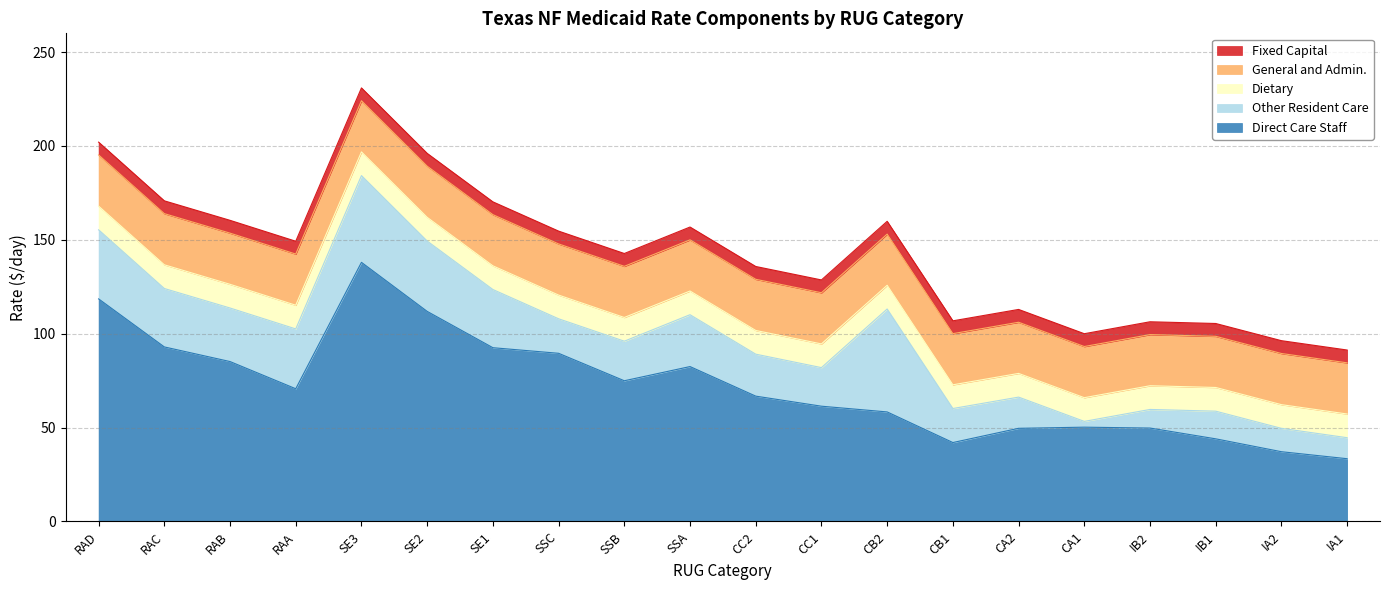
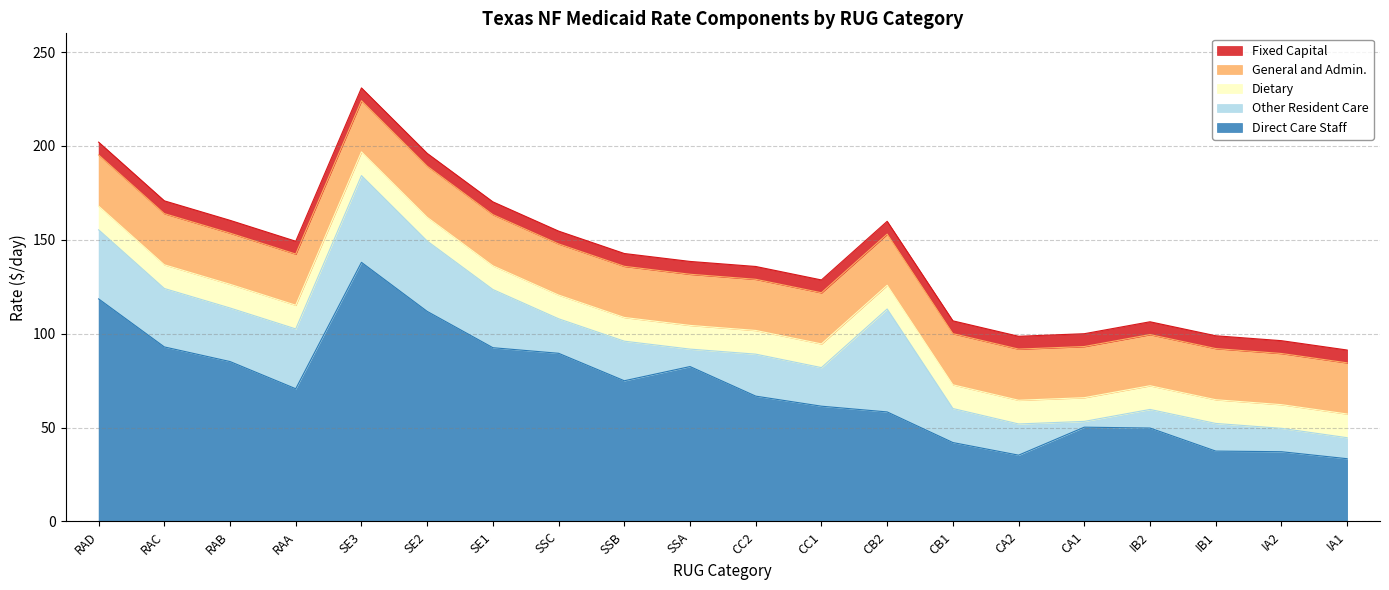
  {
    "Direct Care Staff": {
      "RAD": 119,
      "RAC": 93,
      "RAB": 85,
      "RAA": 71,
      "SE3": 138,
      "SE2": 112,
      "SE1": 93,
      "SSC": 90,
      "SSB": 75,
      "SSA": 83,
      "CC2": 67,
      "CC1": 61,
      "CB2": 58,
      "CB1": 42,
-     "CA2": 50,
+     "CA2": 35,
      "CA1": 50,
      "IB2": 50,
-     "IB1": 44,
+     "IB1": 37,
      "IA2": 37,
      "IA1": 33
    },
    "Other Resident Care": {
      "RAD": 37,
      "RAC": 31,
      "RAB": 29,
      "RAA": 32,
      "SE3": 46,
      "SE2": 37,
      "SE1": 31,
      "SSC": 18,
      "SSB": 21,
-     "SSA": 28,
+     "SSA": 9,
      "CC2": 22,
      "CC1": 21,
      "CB2": 55,
      "CB1": 18,
      "CA2": 17,
      "CA1": 3,
      "IB2": 10,
      "IB1": 15,
      "IA2": 12,
      "IA1": 11
    },
    "Dietary": {
      "RAD": 13,
      "RAC": 13,
      "RAB": 13,
      "RAA": 13,
      "SE3": 13,
      "SE2": 13,
      "SE1": 13,
      "SSC": 13,
      "SSB": 13,
      "SSA": 13,
      "CC2": 13,
      "CC1": 13,
      "CB2": 13,
      "CB1": 13,
      "CA2": 13,
      "CA1": 13,
      "IB2": 13,
      "IB1": 13,
      "IA2": 13,
      "IA1": 13
    },
    "General and Admin.": {
      "RAD": 27,
      "RAC": 27,
      "RAB": 27,
      "RAA": 27,
      "SE3": 27,
      "SE2": 27,
      "SE1": 27,
      "SSC": 27,
      "SSB": 27,
      "SSA": 27,
      "CC2": 27,
      "CC1": 27,
      "CB2": 27,
      "CB1": 27,
      "CA2": 27,
      "CA1": 27,
      "IB2": 27,
      "IB1": 27,
      "IA2": 27,
      "IA1": 27
    },
    "Fixed Capital": {
      "RAD": 7,
      "RAC": 7,
      "RAB": 7,
      "RAA": 7,
      "SE3": 7,
      "SE2": 7,
      "SE1": 7,
      "SSC": 7,
      "SSB": 7,
      "SSA": 7,
      "CC2": 7,
      "CC1": 7,
      "CB2": 7,
      "CB1": 7,
      "CA2": 7,
      "CA1": 7,
      "IB2": 7,
      "IB1": 7,
      "IA2": 7,
      "IA1": 7
    }
  }
